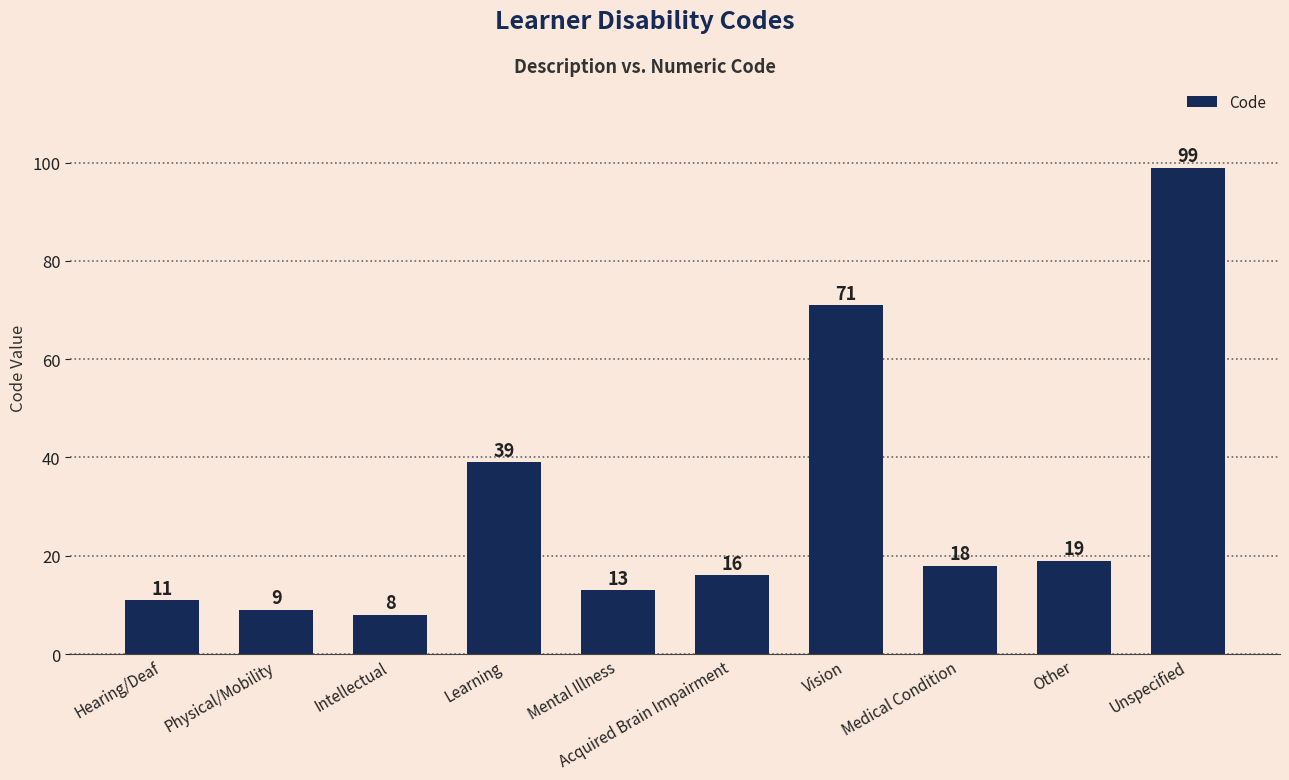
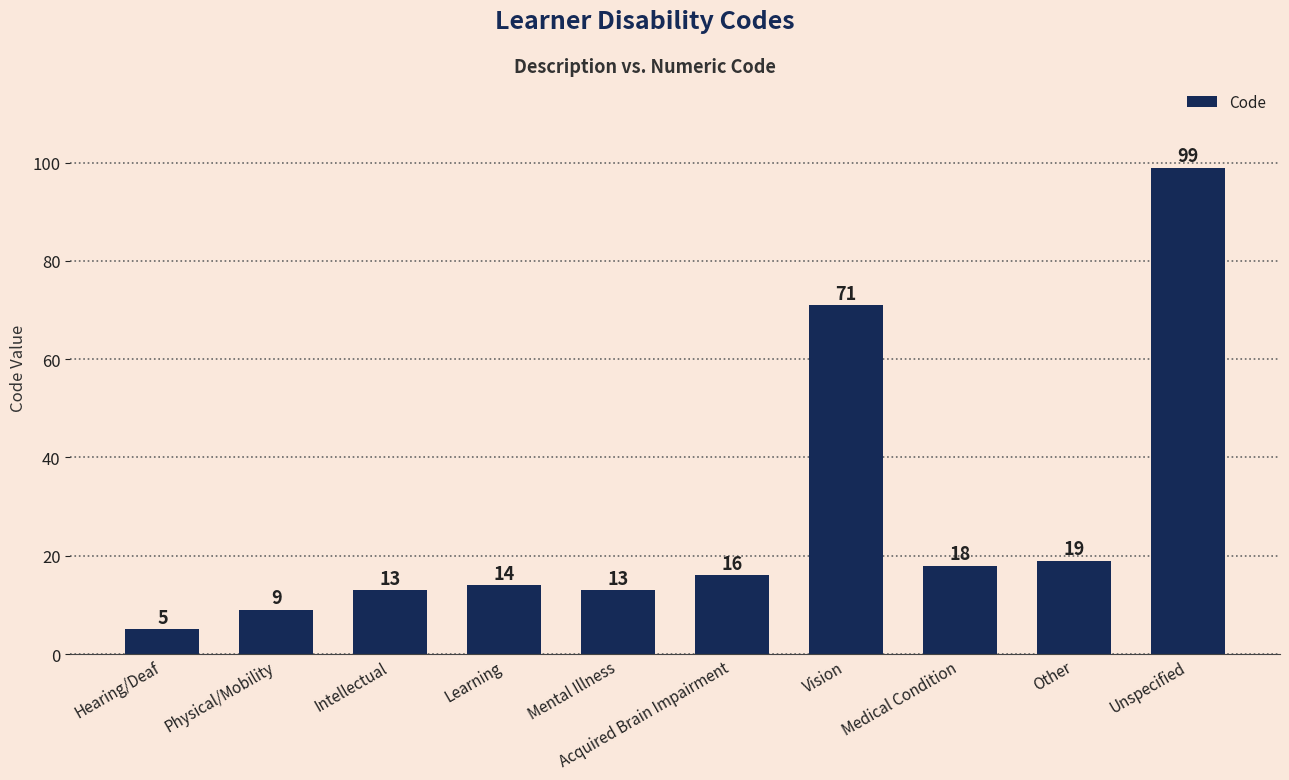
  {
-   "Hearing/Deaf": 11,
+   "Hearing/Deaf": 5,
    "Physical/Mobility": 9,
-   "Intellectual": 8,
-   "Learning": 39,
+   "Intellectual": 13,
+   "Learning": 14,
    "Mental Illness": 13,
    "Acquired Brain Impairment": 16,
    "Vision": 71,
    "Medical Condition": 18,
    "Other": 19,
    "Unspecified": 99
  }
